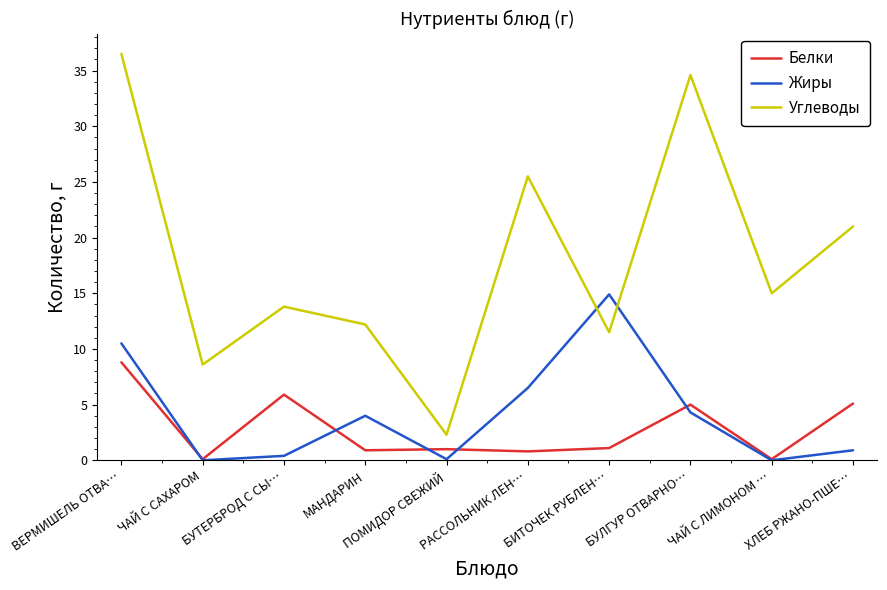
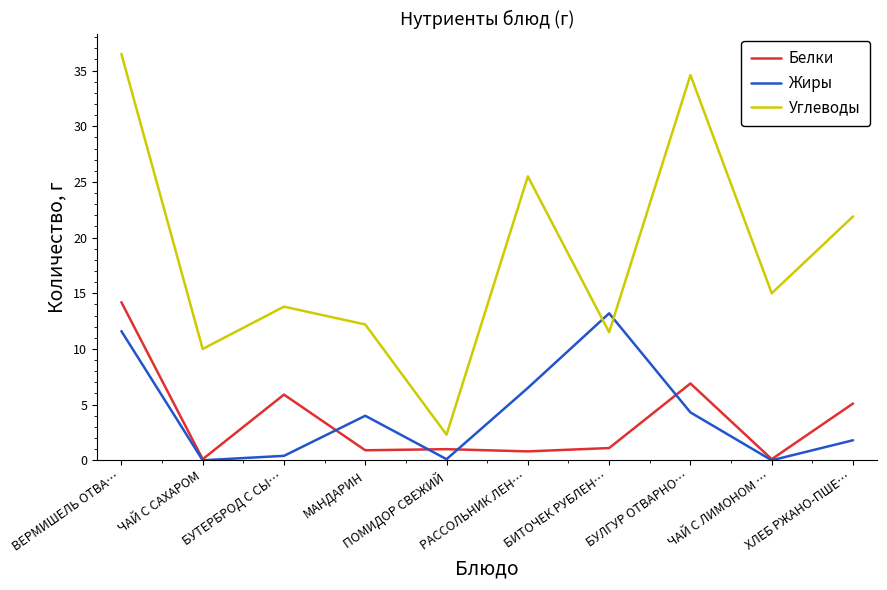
  {
    "Белки": {
-     "ВЕРМИШЕЛЬ ОТВА…": 8.8,
+     "ВЕРМИШЕЛЬ ОТВА…": 14.2,
      "БУТЕРБРОД С СЫ…": 5.9,
      "МАНДАРИН": 0.9,
      "ПОМИДОР СВЕЖИЙ": 1.0,
      "РАССОЛЬНИК ЛЕН…": 0.8,
      "БИТОЧЕК РУБЛЕН…": 1.1,
-     "БУЛГУР ОТВАРНО…": 5.0,
+     "БУЛГУР ОТВАРНО…": 6.9,
      "ХЛЕБ РЖАНО-ПШЕ…": 5.1
    },
    "Жиры": {
-     "ВЕРМИШЕЛЬ ОТВА…": 10.5,
+     "ВЕРМИШЕЛЬ ОТВА…": 11.6,
      "БУТЕРБРОД С СЫ…": 0.4,
      "МАНДАРИН": 4.0,
      "ПОМИДОР СВЕЖИЙ": 0.1,
      "РАССОЛЬНИК ЛЕН…": 6.5,
-     "БИТОЧЕК РУБЛЕН…": 14.9,
+     "БИТОЧЕК РУБЛЕН…": 13.2,
      "БУЛГУР ОТВАРНО…": 4.3,
-     "ХЛЕБ РЖАНО-ПШЕ…": 0.9
+     "ХЛЕБ РЖАНО-ПШЕ…": 1.8
    },
    "Углеводы": {
      "ВЕРМИШЕЛЬ ОТВА…": 36.5,
-     "ЧАЙ С САХАРОМ": 8.6,
+     "ЧАЙ С САХАРОМ": 10.0,
      "БУТЕРБРОД С СЫ…": 13.8,
      "МАНДАРИН": 12.2,
      "ПОМИДОР СВЕЖИЙ": 2.3,
      "РАССОЛЬНИК ЛЕН…": 25.5,
      "БИТОЧЕК РУБЛЕН…": 11.5,
      "БУЛГУР ОТВАРНО…": 34.6,
      "ЧАЙ С ЛИМОНОМ …": 15.0,
-     "ХЛЕБ РЖАНО-ПШЕ…": 21.0
+     "ХЛЕБ РЖАНО-ПШЕ…": 21.9
    }
  }
